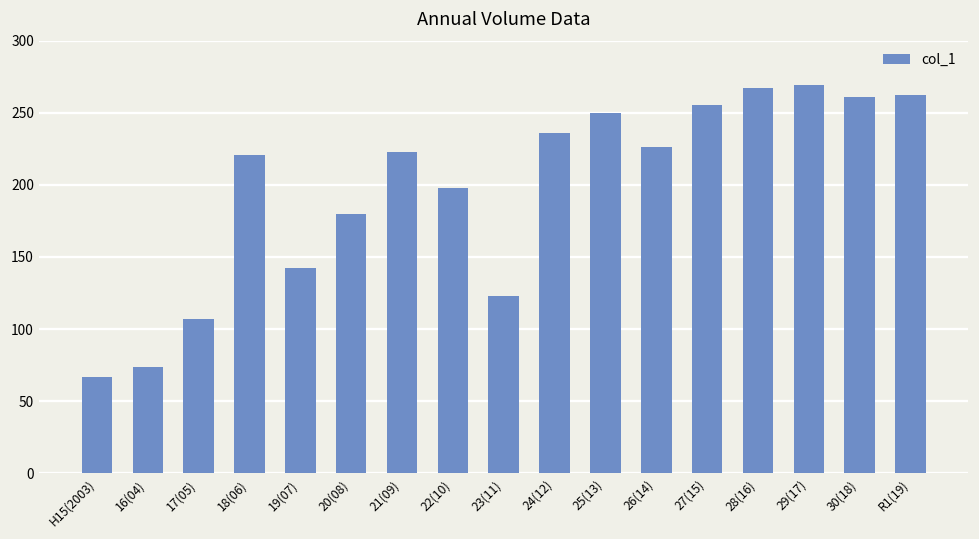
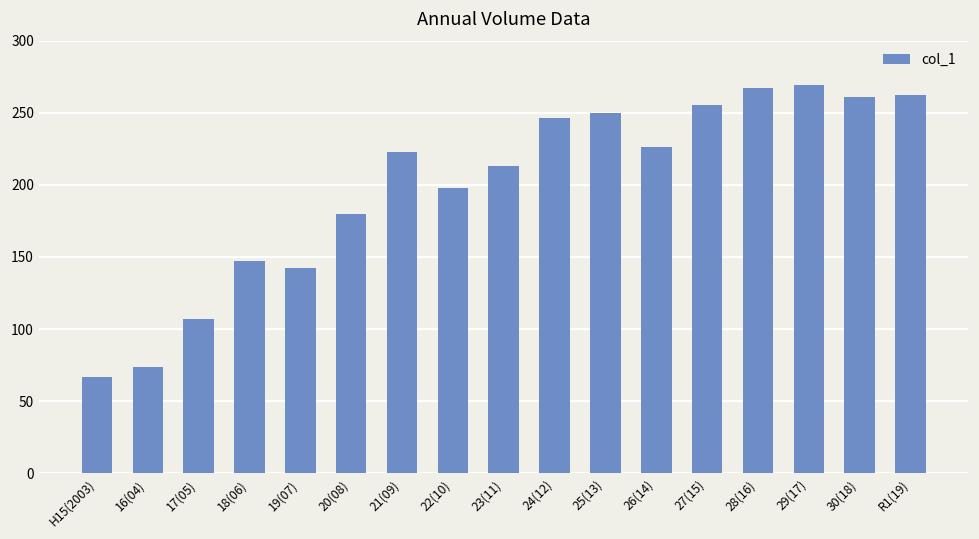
  {
    "H15(2003)": 67,
    "16(04)": 74,
    "17(05)": 107,
-   "18(06)": 221,
+   "18(06)": 147,
    "19(07)": 142,
    "20(08)": 180,
    "21(09)": 223,
    "22(10)": 198,
-   "23(11)": 123,
-   "24(12)": 236,
+   "23(11)": 213,
+   "24(12)": 246,
    "25(13)": 250,
    "26(14)": 226,
    "27(15)": 255,
    "28(16)": 267,
    "29(17)": 269,
    "30(18)": 261,
    "R1(19)": 262
  }
